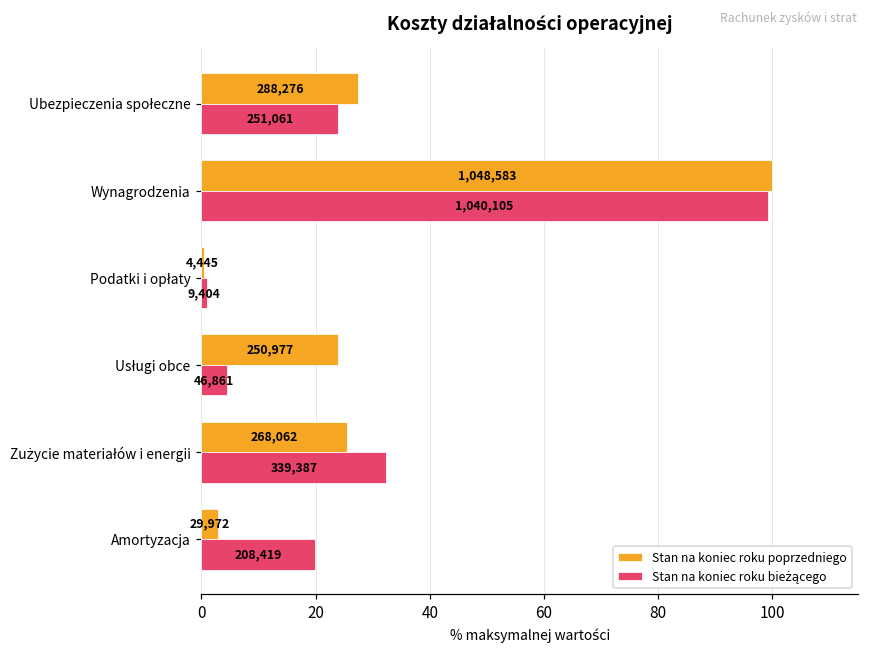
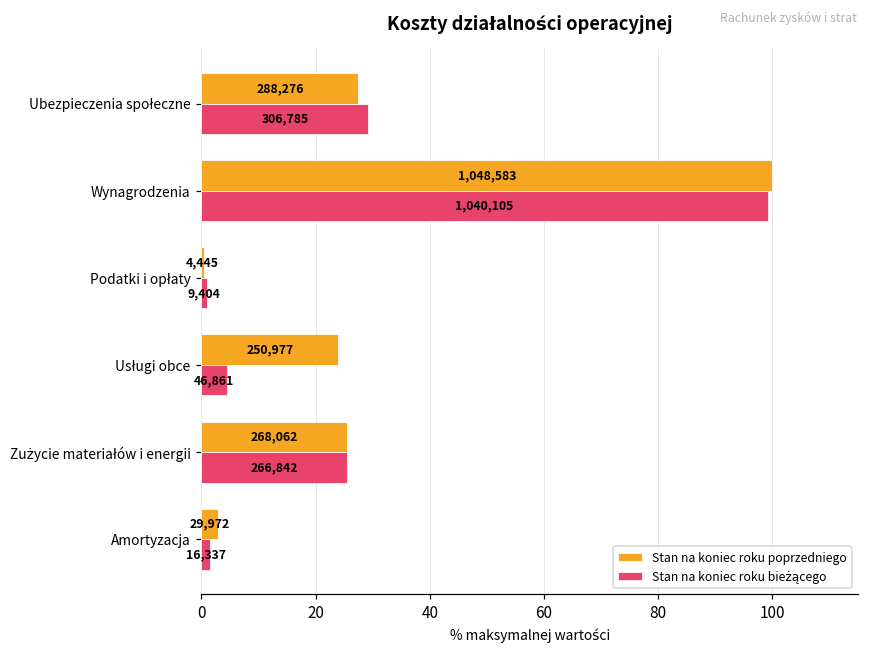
  {
    "Stan na koniec roku bieżącego": {
-     "Ubezpieczenia społeczne": "251,061",
-     "Zużycie materiałów i energii": "339,387",
-     "Amortyzacja": "208,419"
+     "Ubezpieczenia społeczne": "306,785",
+     "Zużycie materiałów i energii": "266,842",
+     "Amortyzacja": "16,337"
    }
  }
